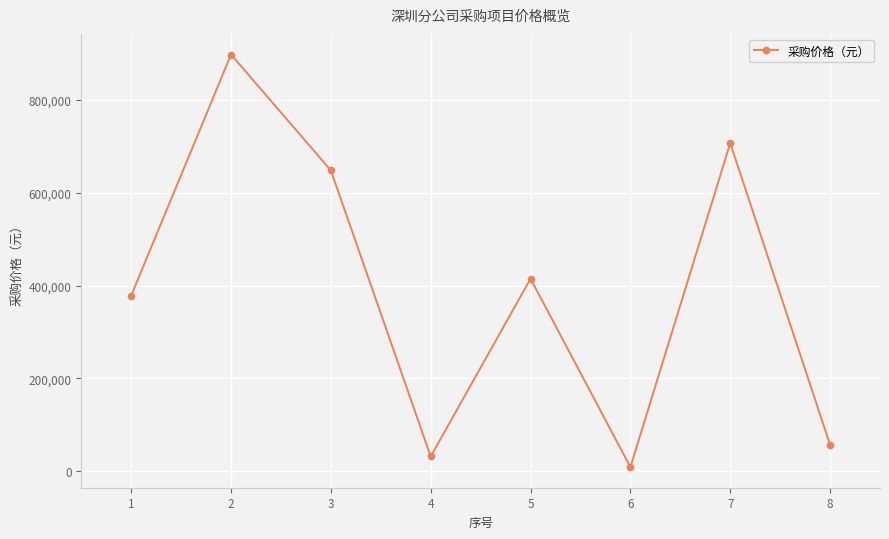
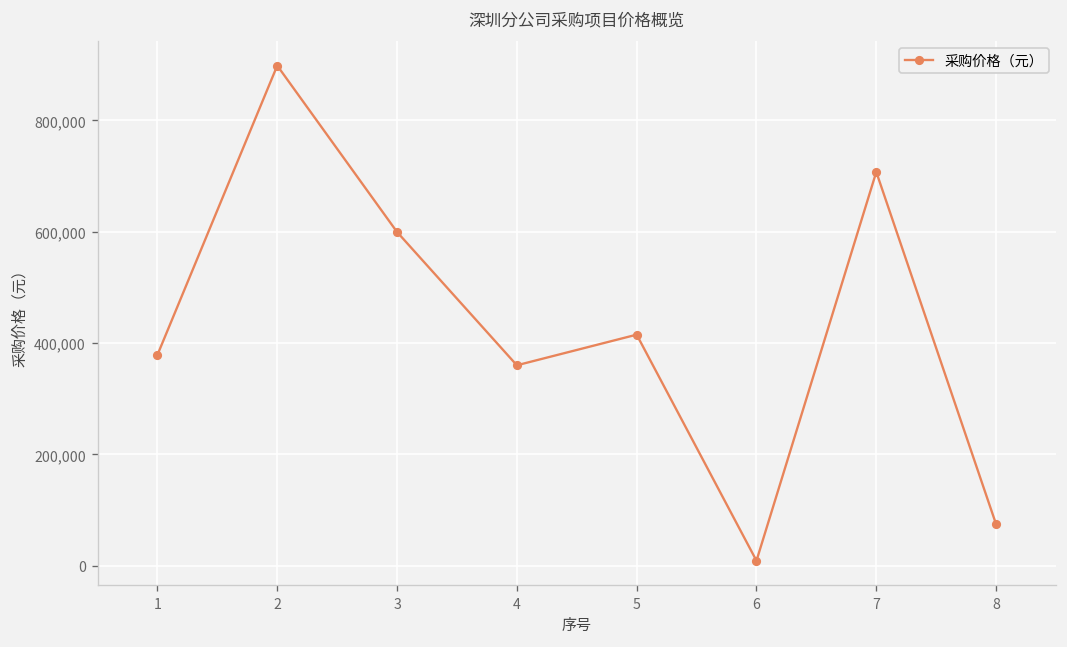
  {
    "1": "380,000",
    "2": "900,000",
-   "3": "650,000",
-   "4": "30,000",
+   "3": "600,000",
+   "4": "360,000",
    "5": "420,000",
    "6": "10,000",
    "7": "710,000",
-   "8": "60,000"
+   "8": "70,000"
  }
